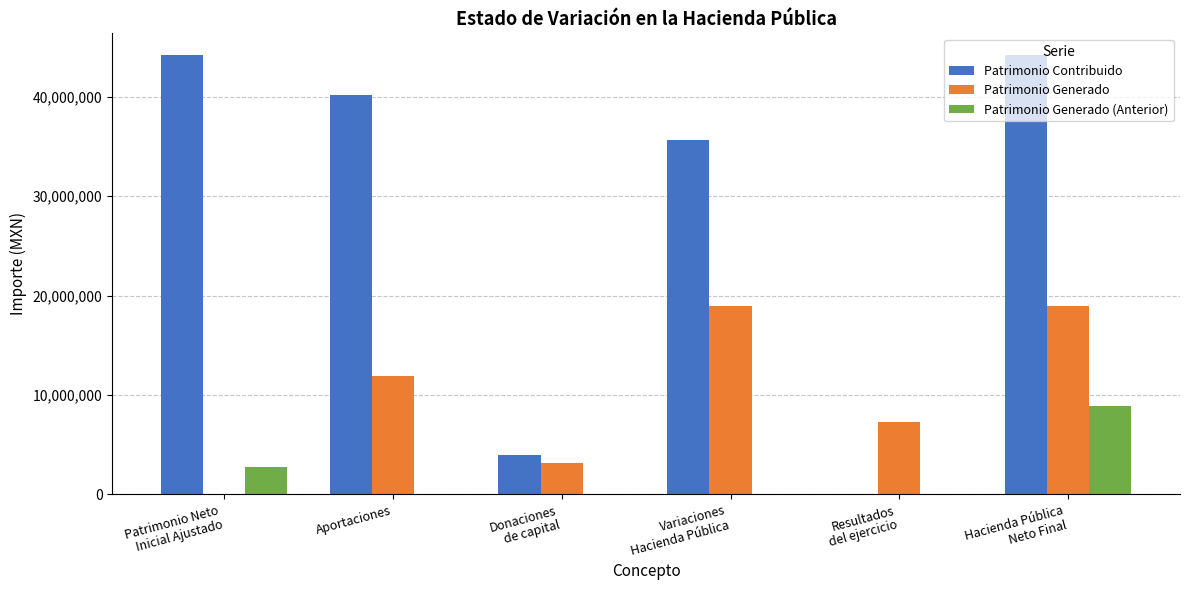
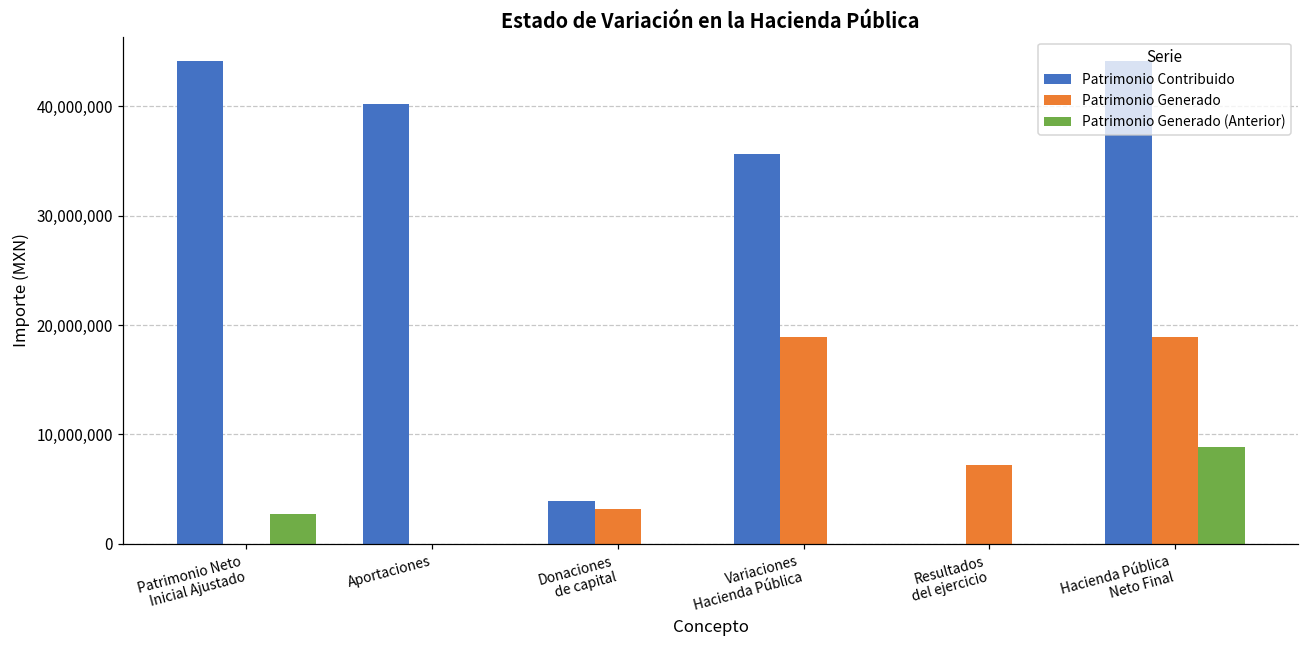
  {
    "Patrimonio Contribuido": {
      "Patrimonio Neto Inicial Ajustado": "44,000,000",
      "Aportaciones": "40,000,000",
      "Donaciones de capital": "4,000,000",
      "Variaciones Hacienda Pública": "36,000,000",
      "Resultados del ejercicio": "0"
    },
    "Patrimonio Generado": {
      "Patrimonio Neto Inicial Ajustado": "0",
-     "Aportaciones": "12,000,000",
+     "Aportaciones": "0",
      "Donaciones de capital": "3,000,000",
      "Variaciones Hacienda Pública": "19,000,000",
      "Resultados del ejercicio": "7,000,000",
      "Hacienda Pública Neto Final": "19,000,000"
    },
    "Patrimonio Generado (Anterior)": {
      "Patrimonio Neto Inicial Ajustado": "3,000,000",
      "Aportaciones": "0",
      "Donaciones de capital": "0",
      "Variaciones Hacienda Pública": "0",
      "Resultados del ejercicio": "0",
      "Hacienda Pública Neto Final": "9,000,000"
    }
  }
